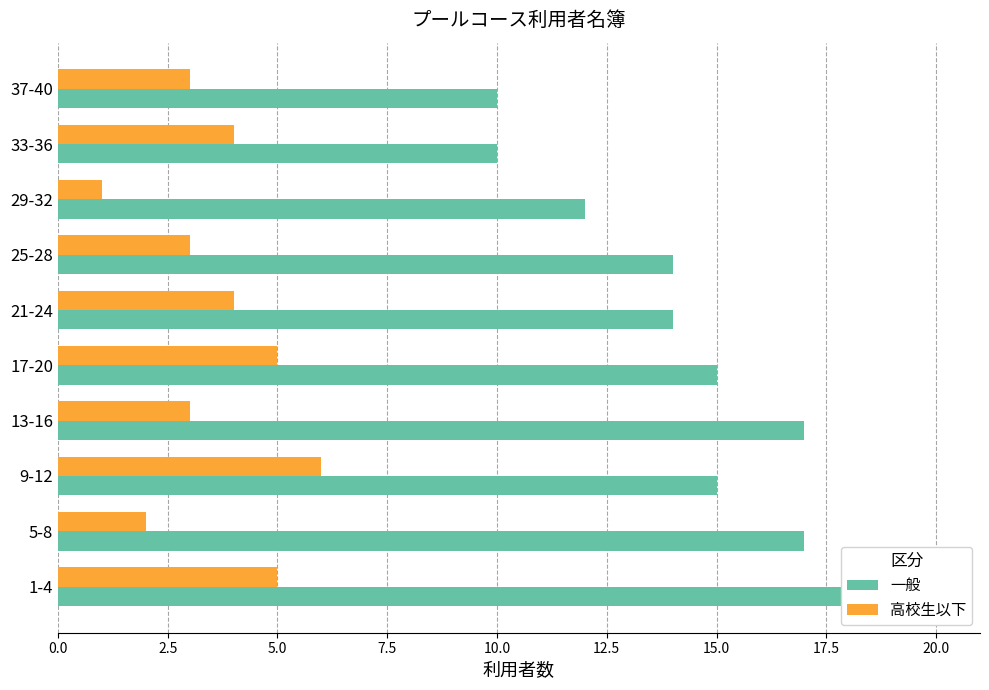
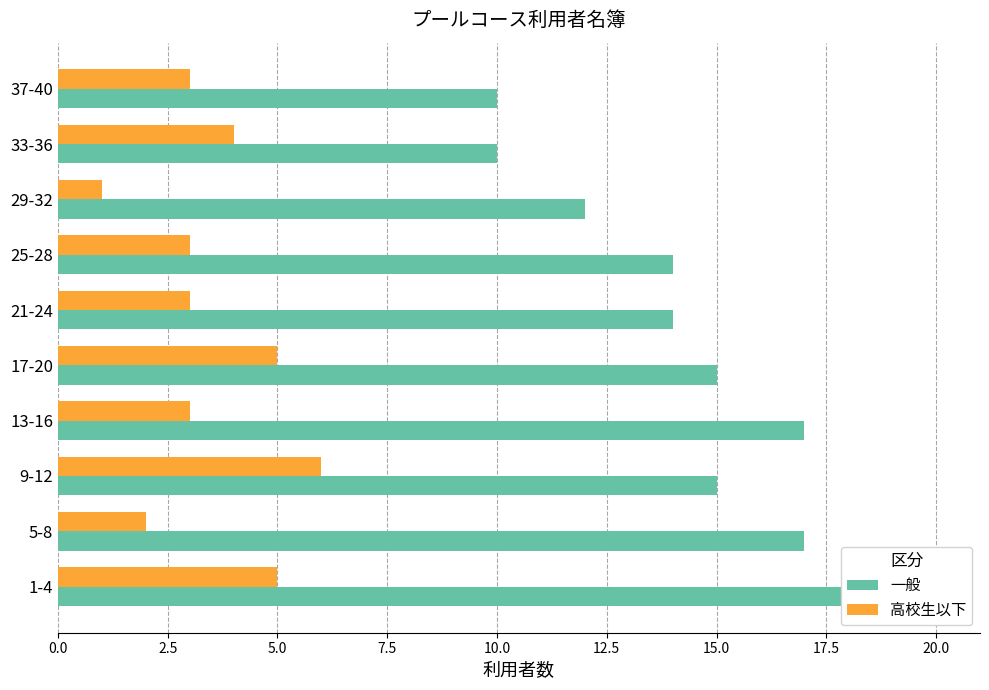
  {
    "一般": {
      "37-40": 10,
      "33-36": 10,
      "29-32": 12,
      "25-28": 14,
      "21-24": 14,
      "17-20": 15,
      "13-16": 17,
      "9-12": 15,
      "5-8": 17
    },
    "高校生以下": {
      "37-40": 3,
      "33-36": 4,
      "29-32": 1,
      "25-28": 3,
-     "21-24": 4,
+     "21-24": 3,
      "17-20": 5,
      "13-16": 3,
      "9-12": 6,
      "5-8": 2,
      "1-4": 5
    }
  }
